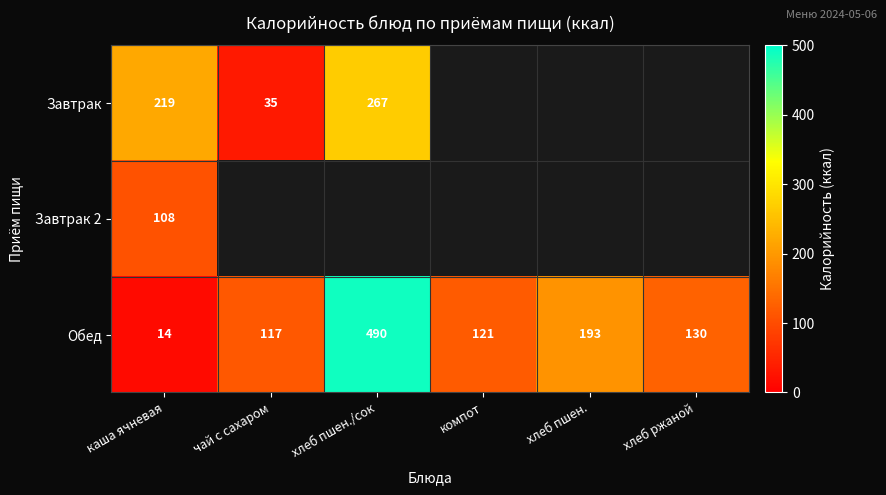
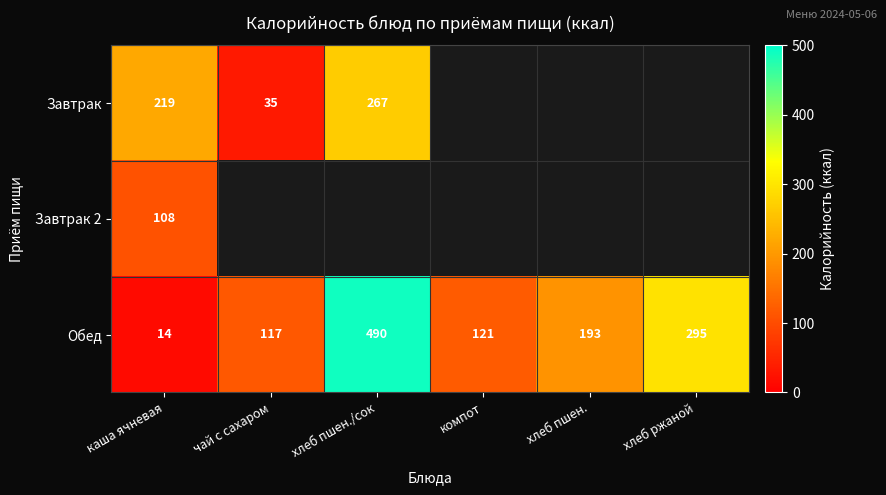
  {
    "Завтрак": {
      "каша ячневая": 219,
      "чай с сахаром": 35,
      "хлеб пшен./сок": 267
    },
    "Завтрак 2": {
      "каша ячневая": 108
    },
    "Обед": {
      "каша ячневая": 14,
      "чай с сахаром": 117,
      "хлеб пшен./сок": 490,
      "компот": 121,
      "хлеб пшен.": 193,
-     "хлеб ржаной": 130
+     "хлеб ржаной": 295
    }
  }
